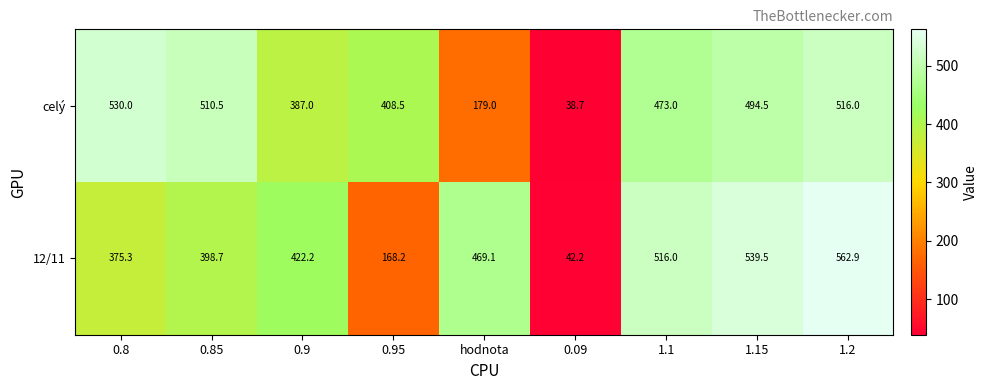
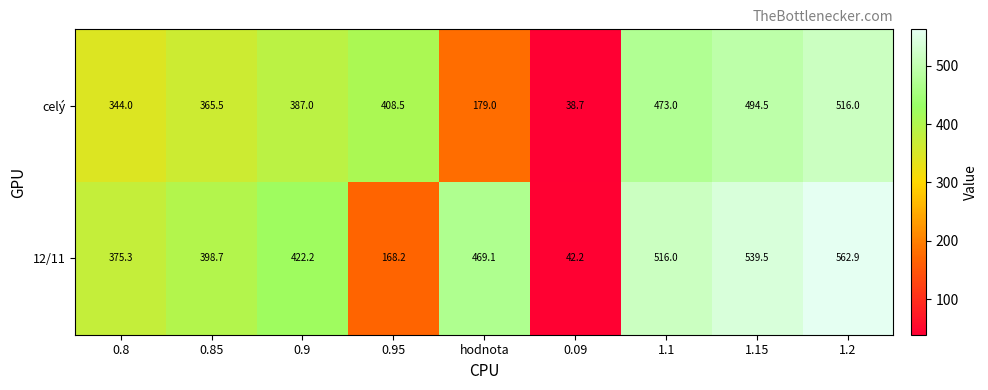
  {
    "celý": {
-     "0.8": 530.0,
-     "0.85": 510.5,
+     "0.8": 344.0,
+     "0.85": 365.5,
      "0.9": 387.0,
      "0.95": 408.5,
      "hodnota": 179.0,
      "0.09": 38.7,
      "1.1": 473.0,
      "1.15": 494.5,
      "1.2": 516.0
    },
    "12/11": {
      "0.8": 375.3,
      "0.85": 398.7,
      "0.9": 422.2,
      "0.95": 168.2,
      "hodnota": 469.1,
      "0.09": 42.2,
      "1.1": 516.0,
      "1.15": 539.5,
      "1.2": 562.9
    }
  }
